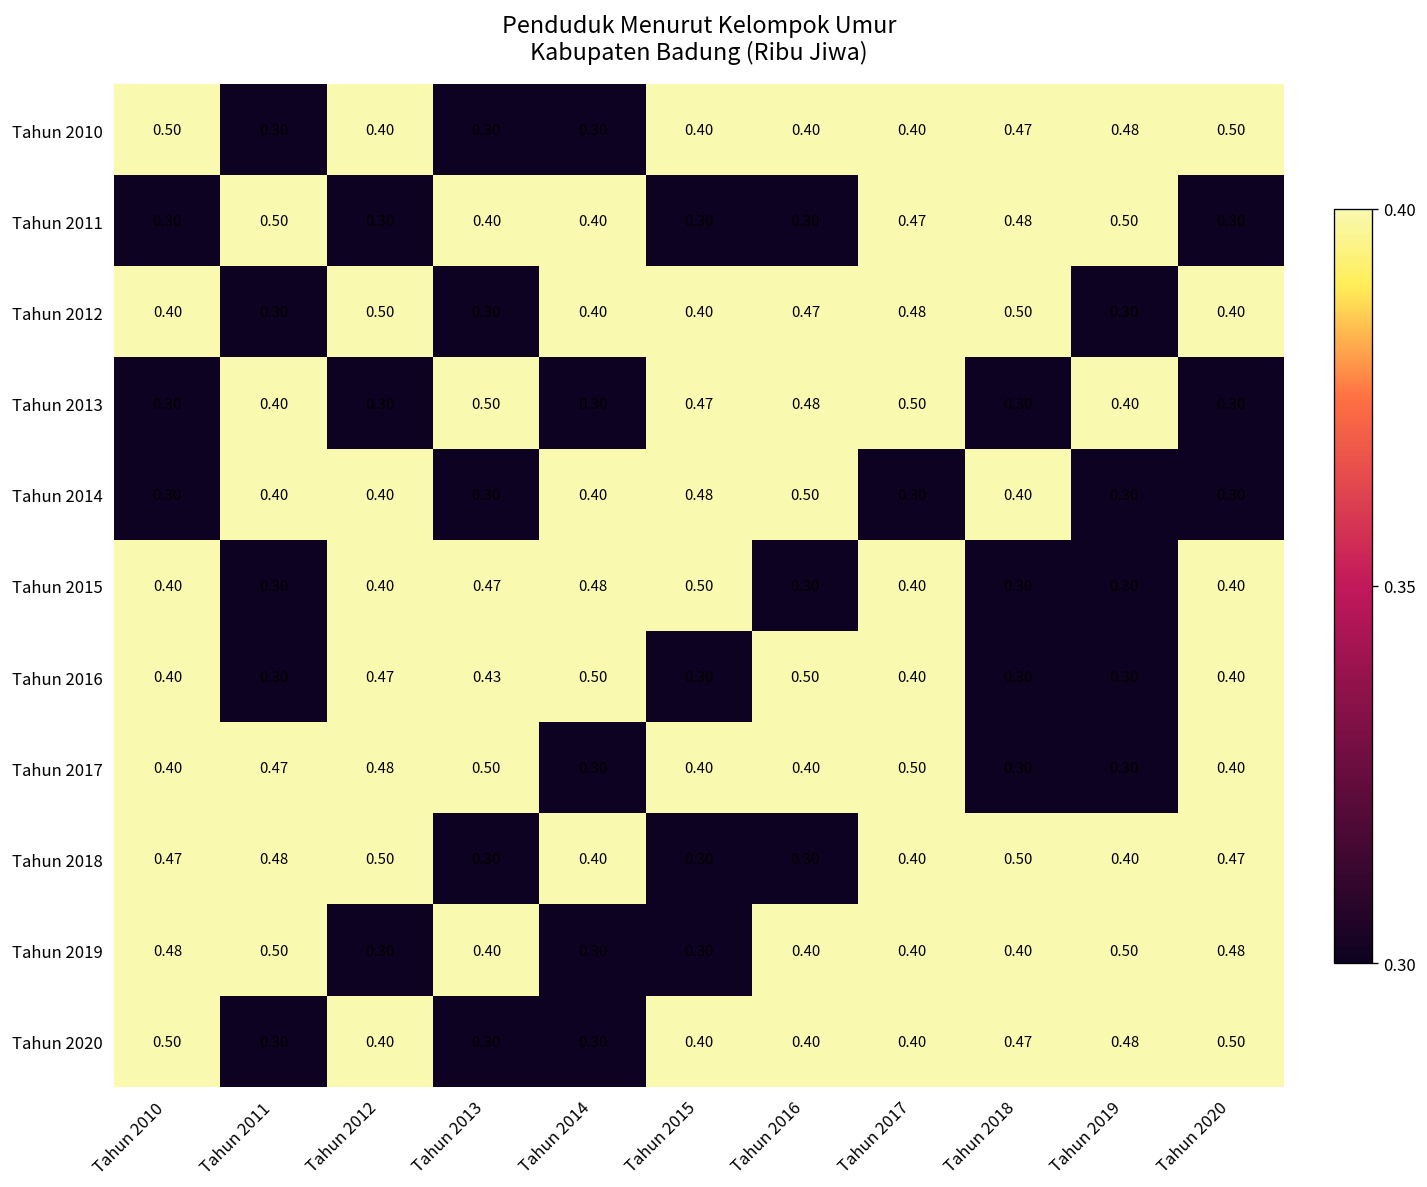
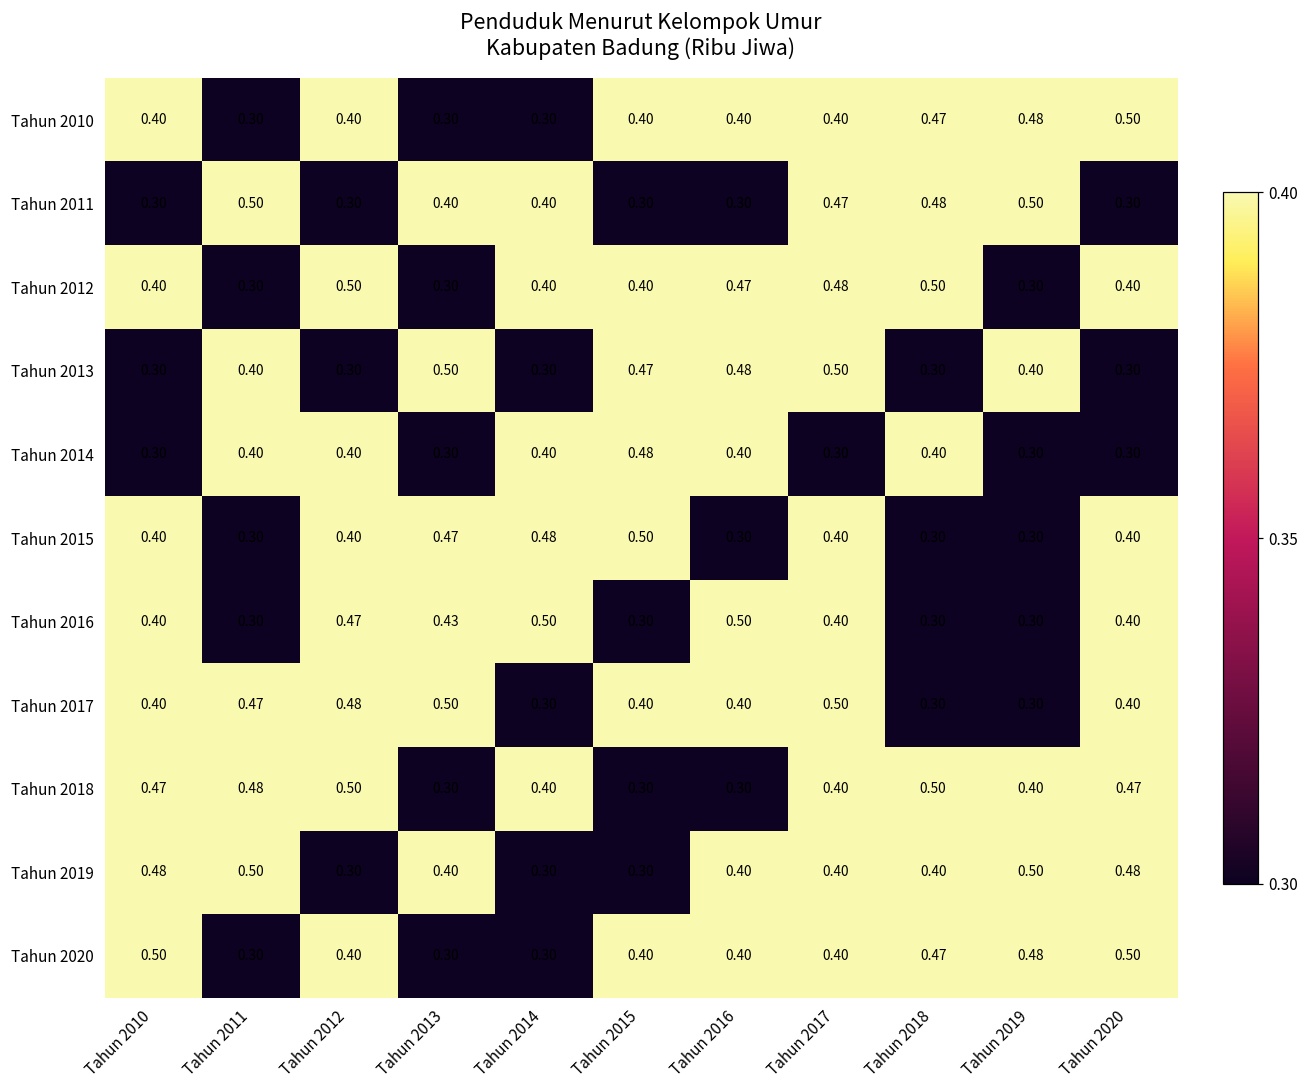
  {
    "Tahun 2010": {
-     "Tahun 2010": 0.50,
+     "Tahun 2010": 0.40,
      "Tahun 2012": 0.40,
      "Tahun 2015": 0.40,
      "Tahun 2016": 0.40,
      "Tahun 2017": 0.40,
      "Tahun 2018": 0.47,
      "Tahun 2019": 0.48,
      "Tahun 2020": 0.50
    },
    "Tahun 2011": {
      "Tahun 2011": 0.50,
      "Tahun 2013": 0.40,
      "Tahun 2014": 0.40,
      "Tahun 2017": 0.47,
      "Tahun 2018": 0.48,
      "Tahun 2019": 0.50
    },
    "Tahun 2012": {
      "Tahun 2010": 0.40,
      "Tahun 2012": 0.50,
      "Tahun 2014": 0.40,
      "Tahun 2015": 0.40,
      "Tahun 2016": 0.47,
      "Tahun 2017": 0.48,
      "Tahun 2018": 0.50,
      "Tahun 2020": 0.40
    },
    "Tahun 2013": {
      "Tahun 2011": 0.40,
      "Tahun 2013": 0.50,
      "Tahun 2015": 0.47,
      "Tahun 2016": 0.48,
      "Tahun 2017": 0.50,
      "Tahun 2019": 0.40
    },
    "Tahun 2014": {
      "Tahun 2011": 0.40,
      "Tahun 2012": 0.40,
      "Tahun 2014": 0.40,
      "Tahun 2015": 0.48,
-     "Tahun 2016": 0.50,
+     "Tahun 2016": 0.40,
      "Tahun 2018": 0.40
    },
    "Tahun 2015": {
      "Tahun 2010": 0.40,
      "Tahun 2012": 0.40,
      "Tahun 2013": 0.47,
      "Tahun 2014": 0.48,
      "Tahun 2015": 0.50,
      "Tahun 2017": 0.40,
      "Tahun 2020": 0.40
    },
    "Tahun 2016": {
      "Tahun 2010": 0.40,
      "Tahun 2012": 0.47,
      "Tahun 2013": 0.43,
      "Tahun 2014": 0.50,
      "Tahun 2016": 0.50,
      "Tahun 2017": 0.40,
      "Tahun 2020": 0.40
    },
    "Tahun 2017": {
      "Tahun 2010": 0.40,
      "Tahun 2011": 0.47,
      "Tahun 2012": 0.48,
      "Tahun 2013": 0.50,
      "Tahun 2015": 0.40,
      "Tahun 2016": 0.40,
      "Tahun 2017": 0.50,
      "Tahun 2020": 0.40
    },
    "Tahun 2018": {
      "Tahun 2010": 0.47,
      "Tahun 2011": 0.48,
      "Tahun 2012": 0.50,
      "Tahun 2014": 0.40,
      "Tahun 2017": 0.40,
      "Tahun 2018": 0.50,
      "Tahun 2019": 0.40,
      "Tahun 2020": 0.47
    },
    "Tahun 2019": {
      "Tahun 2010": 0.48,
      "Tahun 2011": 0.50,
      "Tahun 2013": 0.40,
      "Tahun 2016": 0.40,
      "Tahun 2017": 0.40,
      "Tahun 2018": 0.40,
      "Tahun 2019": 0.50,
      "Tahun 2020": 0.48
    },
    "Tahun 2020": {
      "Tahun 2010": 0.50,
      "Tahun 2012": 0.40,
      "Tahun 2015": 0.40,
      "Tahun 2016": 0.40,
      "Tahun 2017": 0.40,
      "Tahun 2018": 0.47,
      "Tahun 2019": 0.48,
      "Tahun 2020": 0.50
    }
  }
